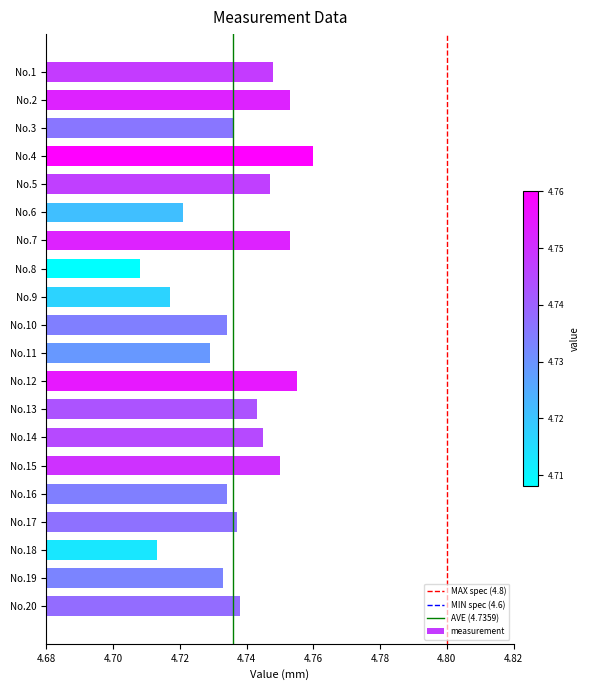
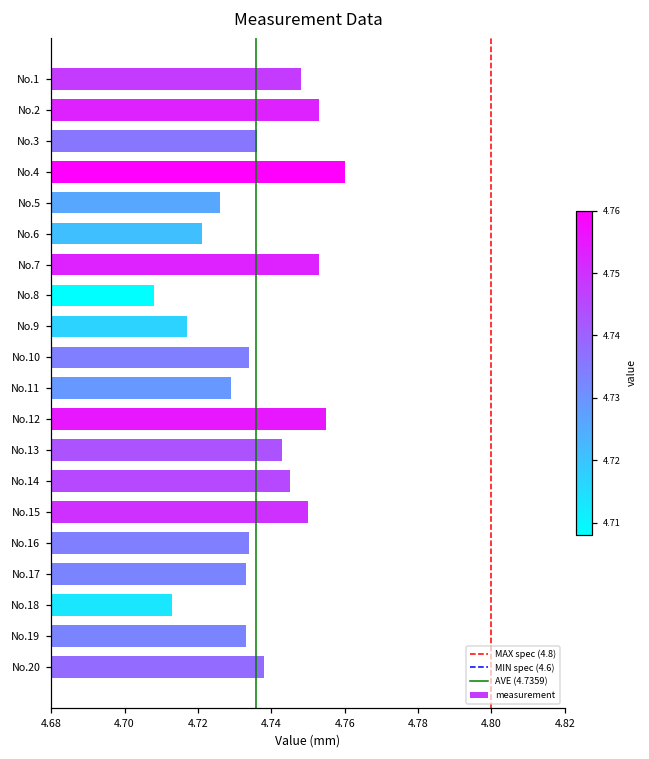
  {
    "No.1": 4.748,
    "No.2": 4.753,
    "No.3": 4.736,
    "No.4": 4.760,
-   "No.5": 4.747,
+   "No.5": 4.726,
    "No.6": 4.721,
    "No.7": 4.753,
    "No.8": 4.708,
    "No.9": 4.717,
    "No.10": 4.734,
    "No.11": 4.729,
    "No.12": 4.755,
    "No.13": 4.743,
    "No.14": 4.745,
    "No.15": 4.750,
    "No.16": 4.734,
-   "No.17": 4.737,
+   "No.17": 4.733,
    "No.18": 4.713,
    "No.19": 4.733,
    "No.20": 4.738
  }
